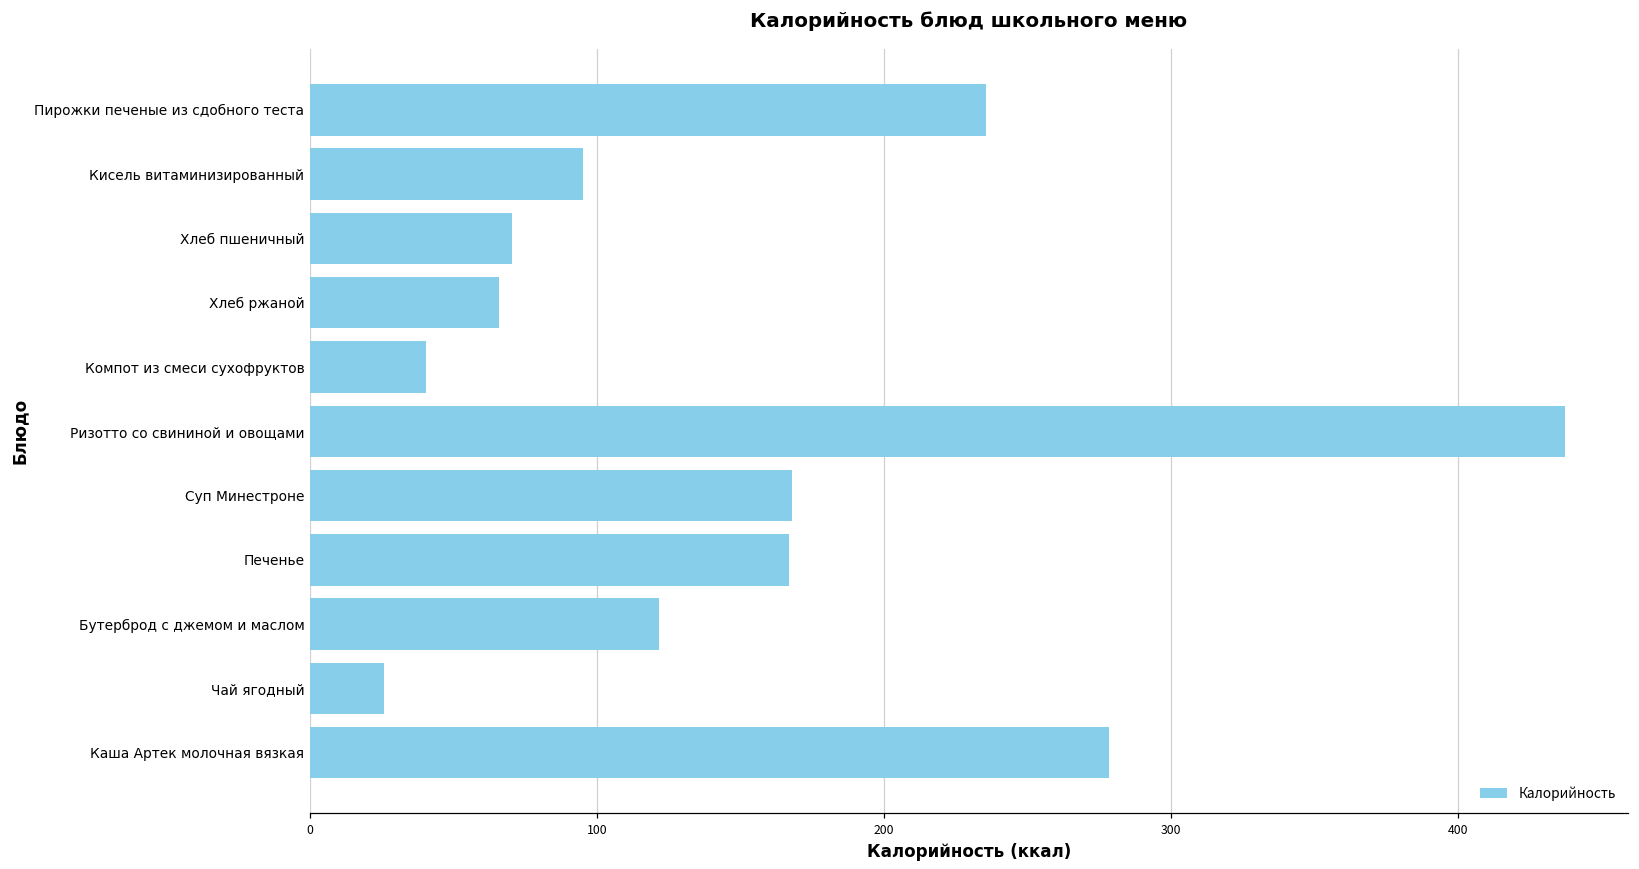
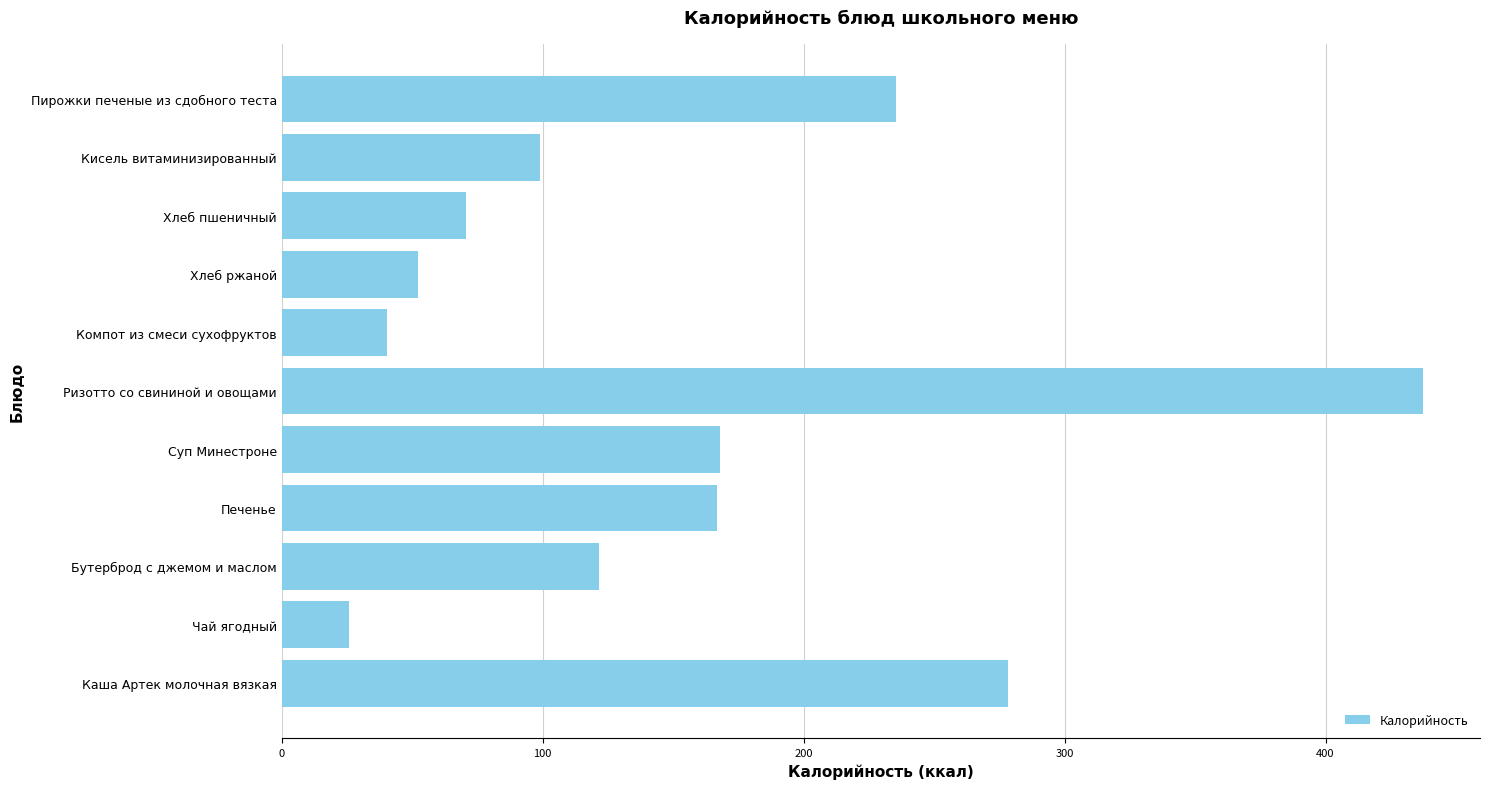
  {
    "Пирожки печеные из сдобного теста": 235,
-   "Кисель витаминизированный": 95,
+   "Кисель витаминизированный": 99,
    "Хлеб пшеничный": 71,
-   "Хлеб ржаной": 66,
+   "Хлеб ржаной": 52,
    "Компот из смеси сухофруктов": 40,
    "Ризотто со свининой и овощами": 437,
    "Суп Минестроне": 168,
    "Печенье": 167,
    "Бутерброд с джемом и маслом": 122,
    "Чай ягодный": 26,
    "Каша Артек молочная вязкая": 278
  }
